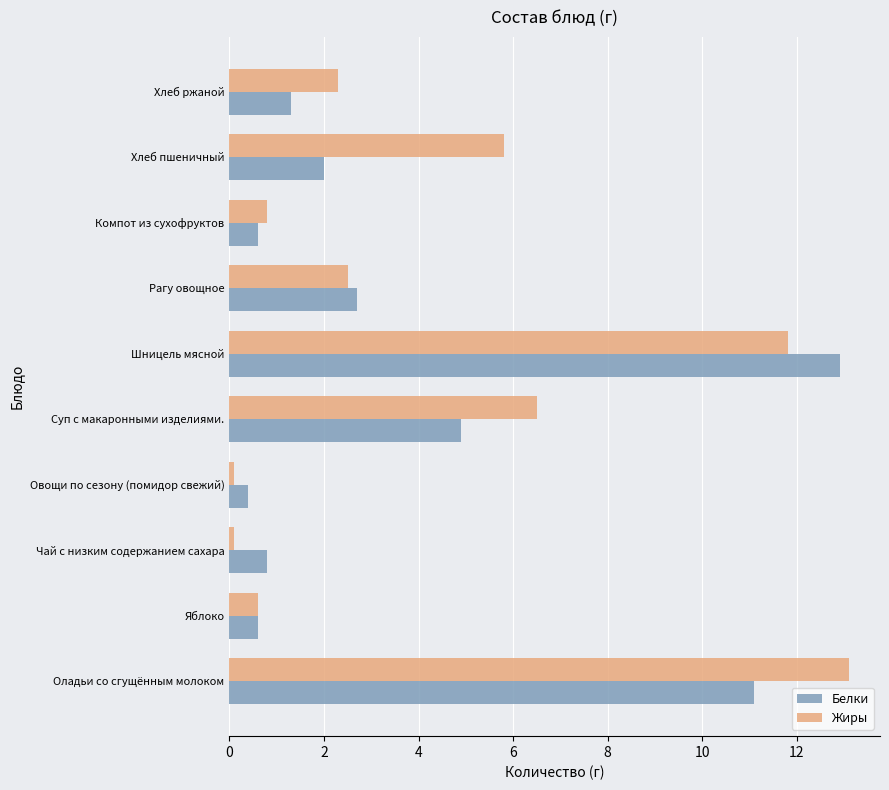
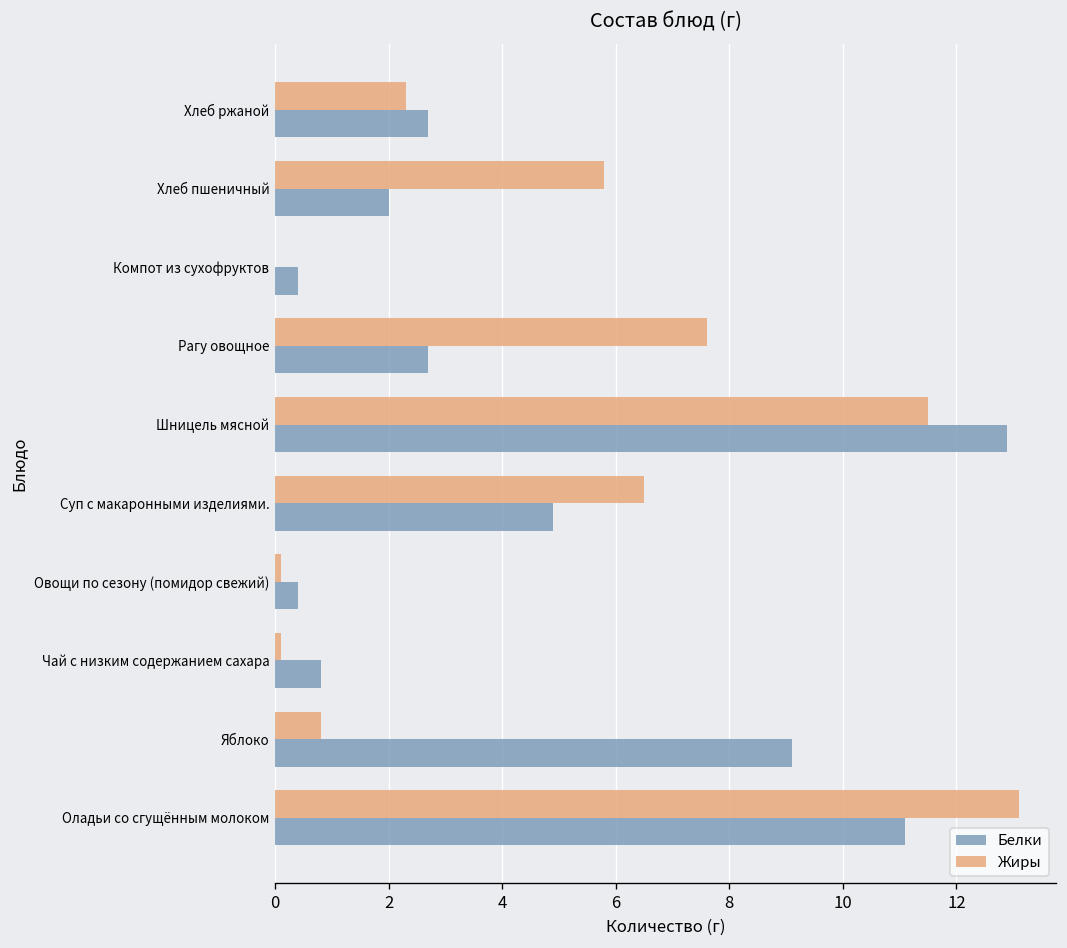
  {
    "Белки": {
-     "Хлеб ржаной": 1.3,
+     "Хлеб ржаной": 2.7,
      "Хлеб пшеничный": 2.0,
-     "Компот из сухофруктов": 0.6,
+     "Компот из сухофруктов": 0.4,
      "Рагу овощное": 2.7,
      "Шницель мясной": 12.9,
      "Суп с макаронными изделиями.": 4.9,
      "Овощи по сезону (помидор свежий)": 0.4,
      "Чай с низким содержанием сахара": 0.8,
-     "Яблоко": 0.6,
+     "Яблоко": 9.1,
      "Оладьи со сгущённым молоком": 11.1
    },
    "Жиры": {
      "Хлеб ржаной": 2.3,
      "Хлеб пшеничный": 5.8,
-     "Компот из сухофруктов": 0.8,
-     "Рагу овощное": 2.5,
-     "Шницель мясной": 11.8,
+     "Компот из сухофруктов": 0.0,
+     "Рагу овощное": 7.6,
+     "Шницель мясной": 11.5,
      "Суп с макаронными изделиями.": 6.5,
      "Овощи по сезону (помидор свежий)": 0.1,
      "Чай с низким содержанием сахара": 0.1,
-     "Яблоко": 0.6,
+     "Яблоко": 0.8,
      "Оладьи со сгущённым молоком": 13.1
    }
  }
